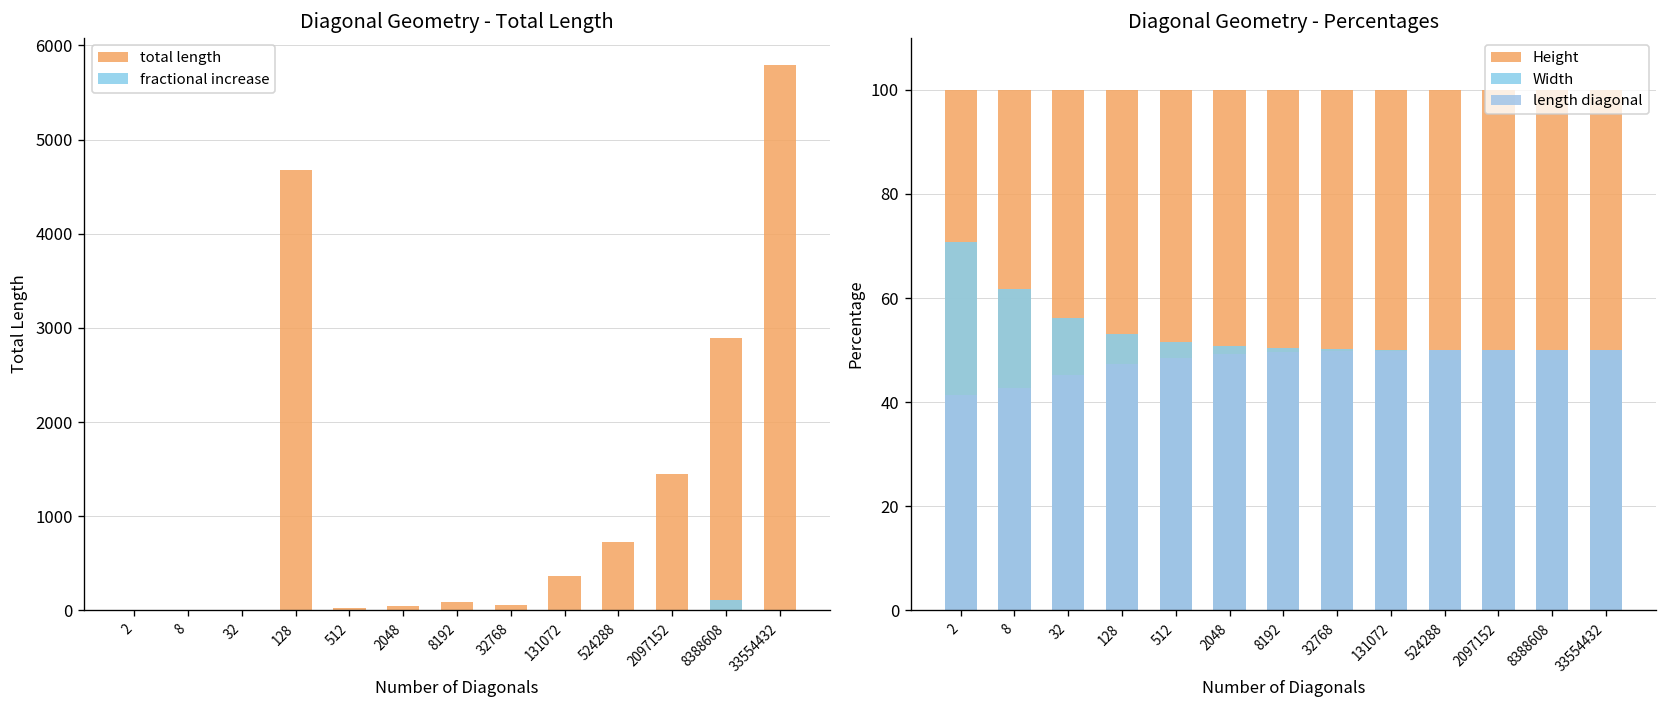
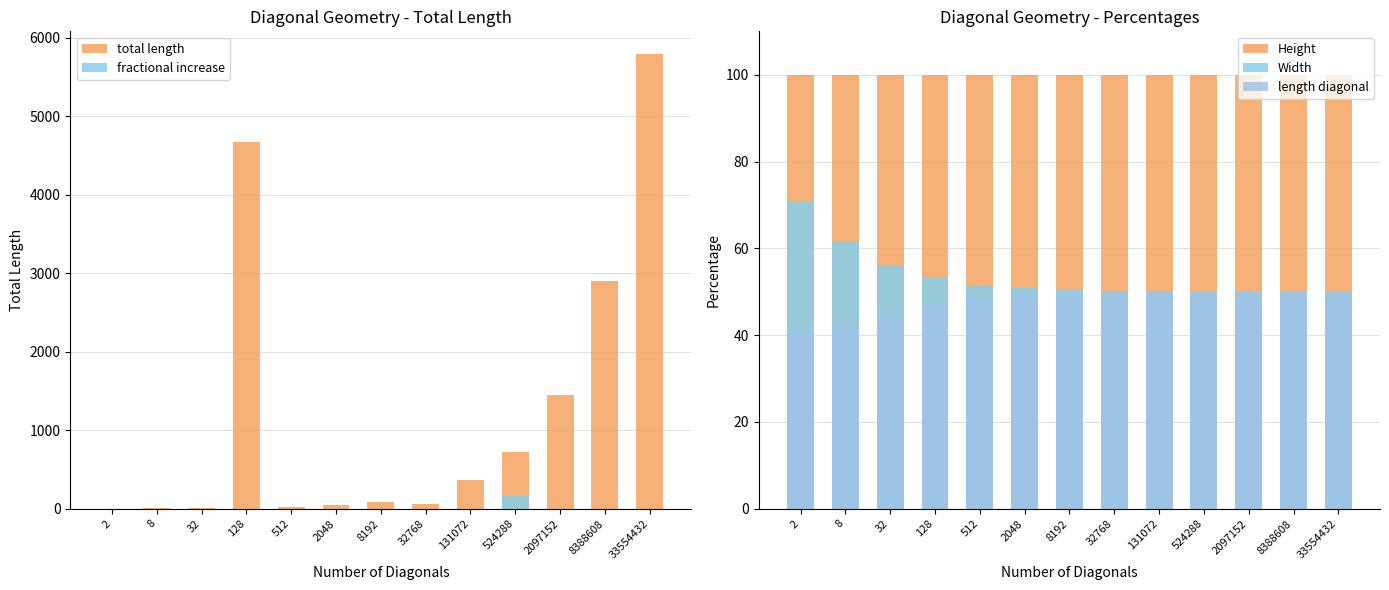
  {
    "Diagonal Geometry - Total Length": {
      "total length": {
        "128": 4700,
        "2048": 0,
        "8192": 100,
        "32768": 100,
        "131072": 400,
        "524288": 700,
        "2097152": 1400,
        "8388608": 2900,
        "33554432": 5800
      },
      "fractional increase": {
        "2": 0,
-       "524288": 0,
-       "8388608": 100
+       "524288": 200,
+       "8388608": 0
      }
    },
    "Diagonal Geometry - Percentages": {
      "Height": {
        "2": 100,
        "8": 100,
        "32": 100,
        "128": 100,
        "512": 100,
        "2048": 100,
        "8192": 100,
        "32768": 100,
        "131072": 100,
        "524288": 100
      }
    }
  }
